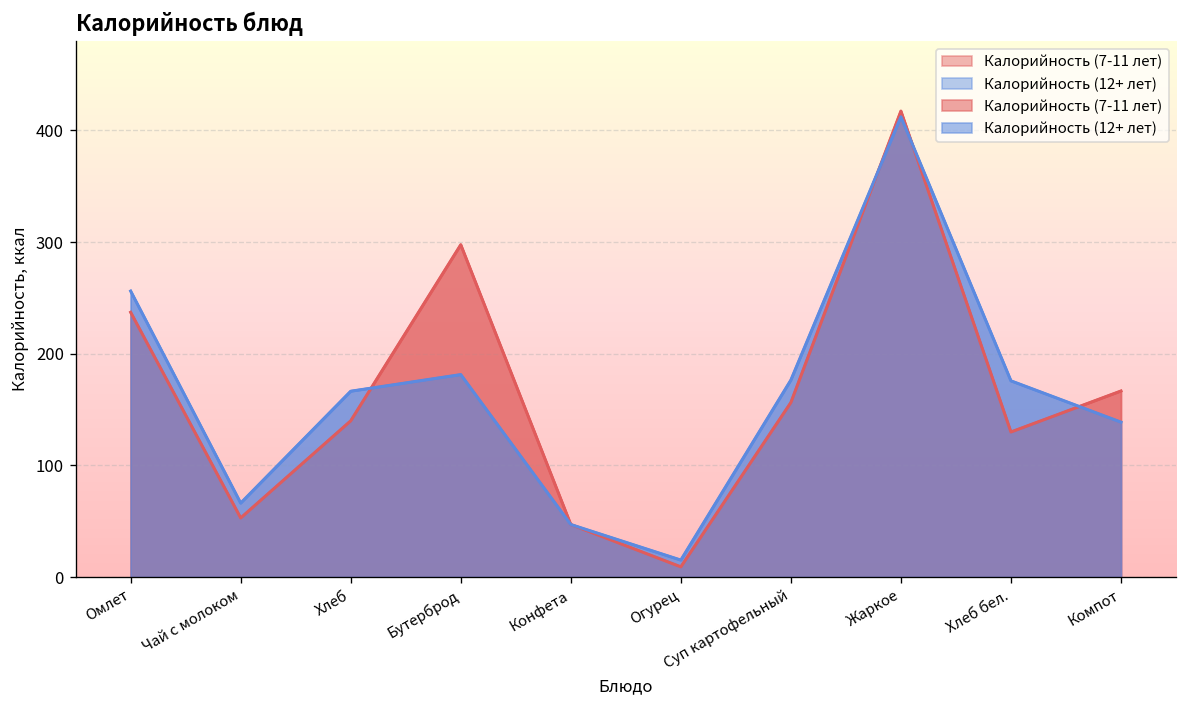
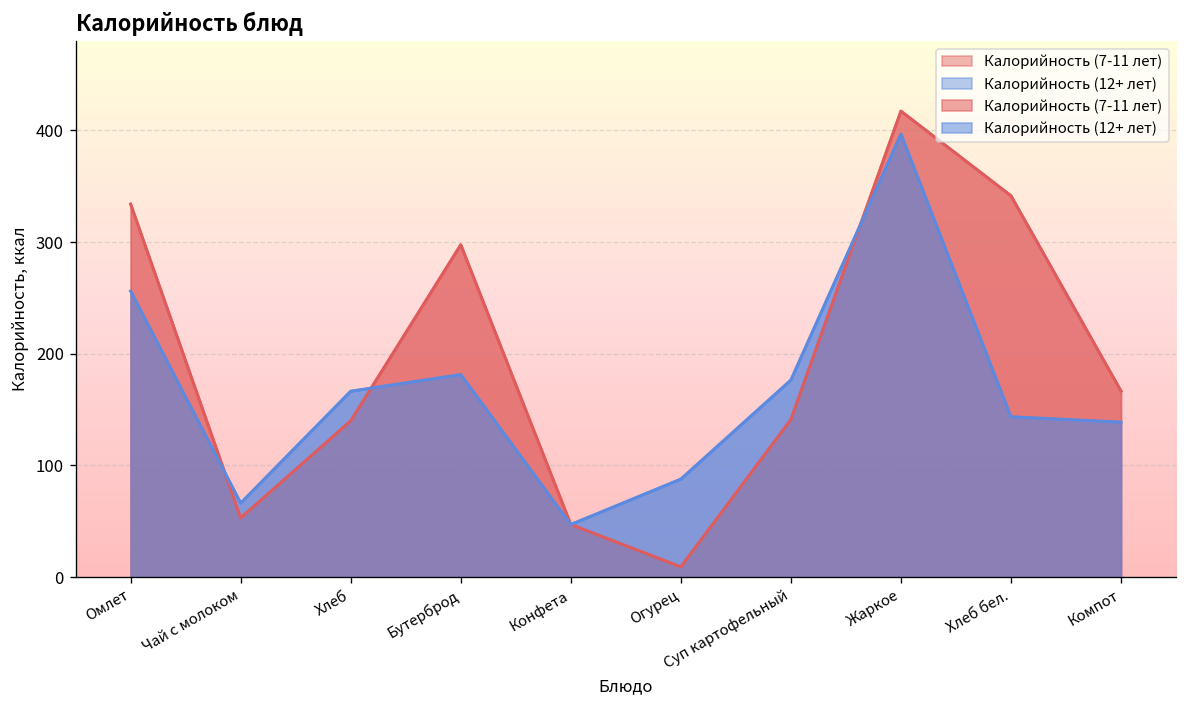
  {
    "Калорийность (7-11 лет)": {
-     "Омлет": 240,
+     "Омлет": 330,
      "Чай с молоком": 50,
      "Хлеб": 140,
      "Бутерброд": 300,
      "Огурец": 10,
-     "Суп картофельный": 160,
+     "Суп картофельный": 140,
      "Жаркое": 420,
-     "Хлеб бел.": 130,
+     "Хлеб бел.": 340,
      "Компот": 170
    },
    "Калорийность (12+ лет)": {
      "Омлет": 260,
      "Чай с молоком": 70,
      "Хлеб": 170,
      "Бутерброд": 180,
-     "Огурец": 20,
+     "Огурец": 90,
      "Суп картофельный": 180,
-     "Жаркое": 410,
-     "Хлеб бел.": 180,
+     "Жаркое": 400,
+     "Хлеб бел.": 140,
      "Компот": 140
    }
  }
